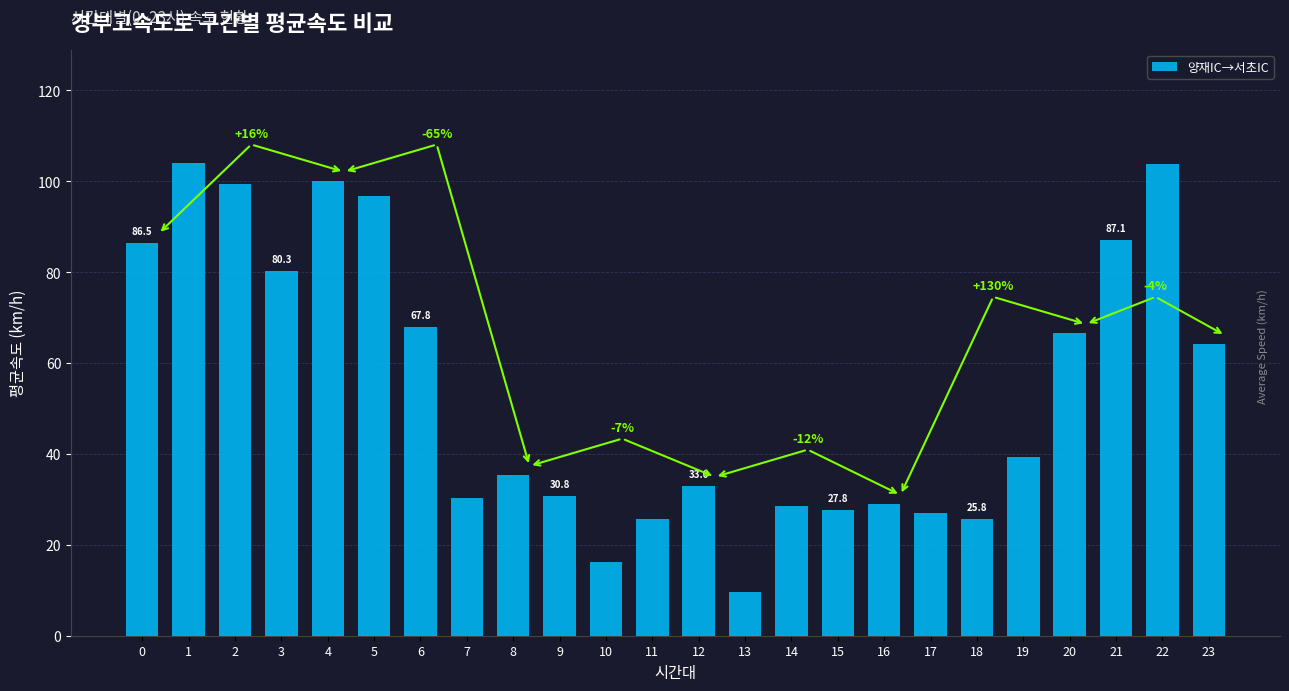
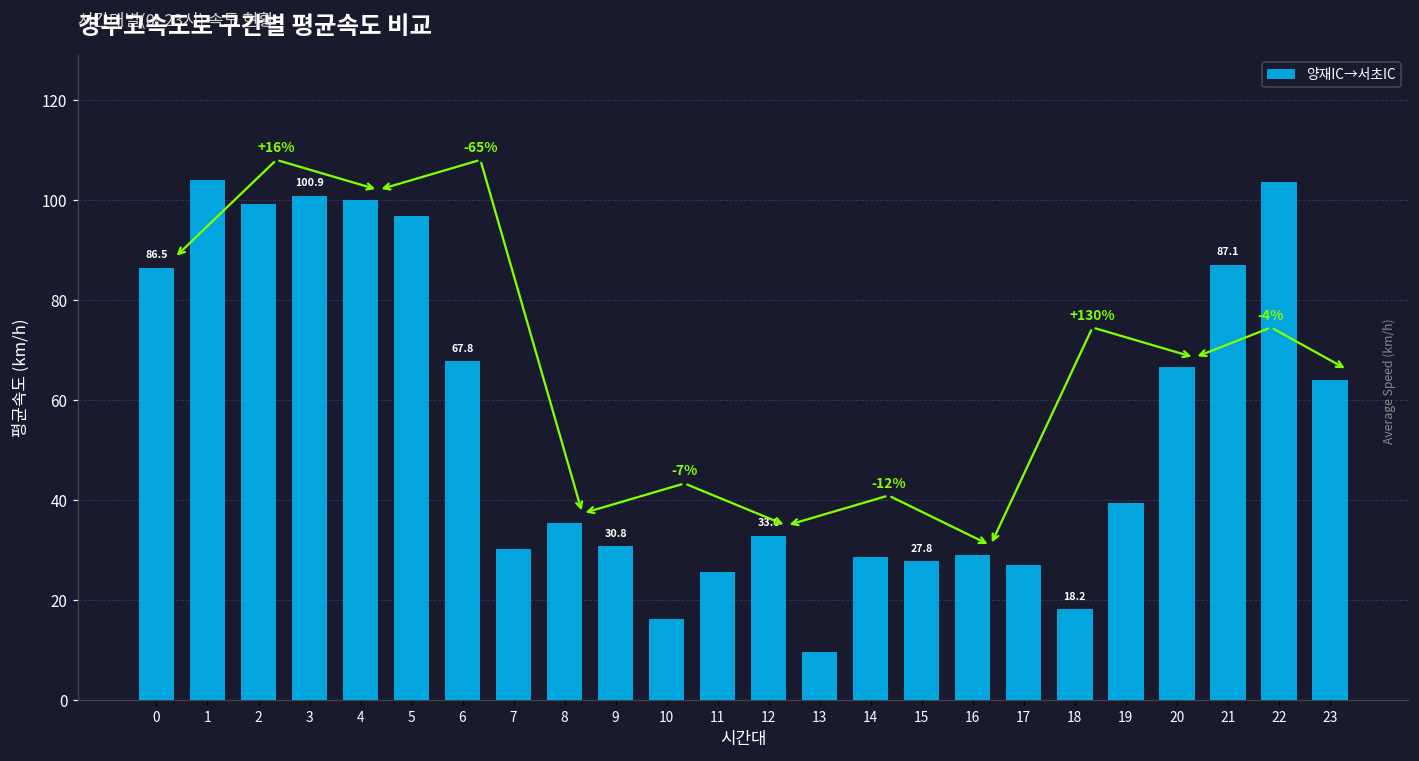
  {
    "0": 86.5,
-   "3": 80.3,
+   "3": 100.9,
    "6": 67.8,
    "9": 30.8,
    "12": 33.0,
    "15": 27.8,
-   "18": 25.8,
+   "18": 18.2,
    "21": 87.1
  }
